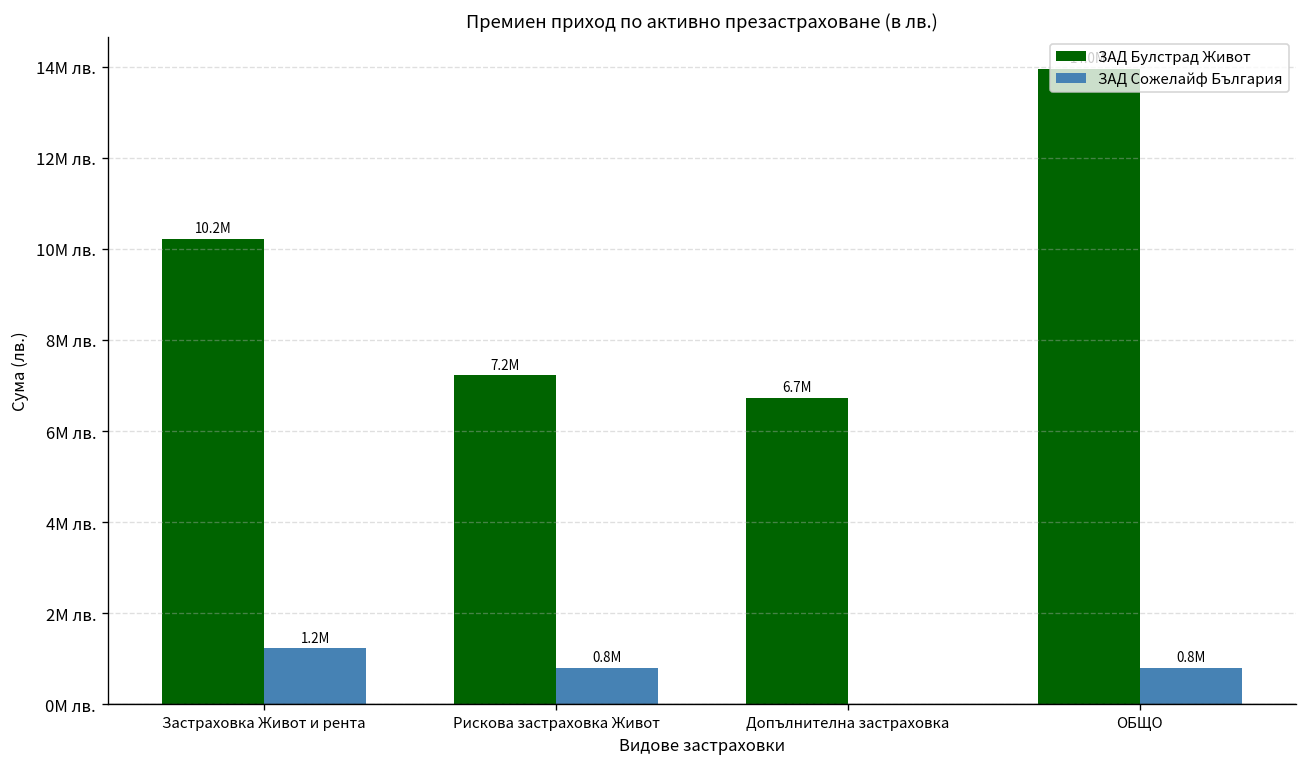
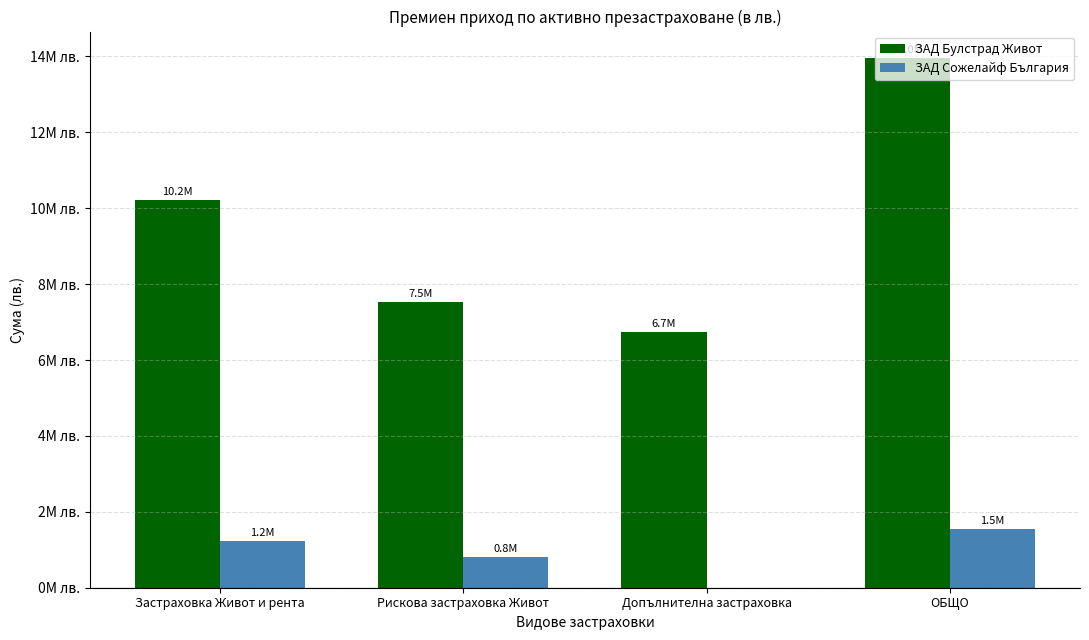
  {
    "ЗАД Булстрад Живот": {
      "Застраховка Живот и рента": "10.2M",
-     "Рискова застраховка Живот": "7.2M",
+     "Рискова застраховка Живот": "7.5M",
      "Допълнителна застраховка": "6.7M"
    },
    "ЗАД Сожелайф България": {
      "Застраховка Живот и рента": "1.2M",
      "Рискова застраховка Живот": "0.8M",
-     "ОБЩО": "0.8M"
+     "ОБЩО": "1.5M"
    }
  }
